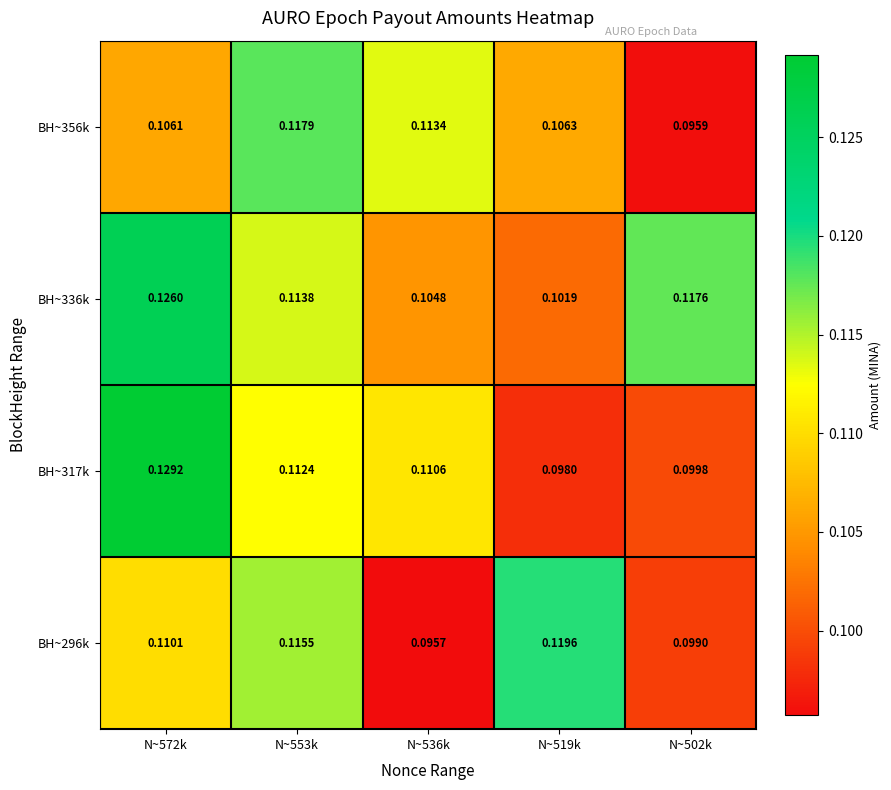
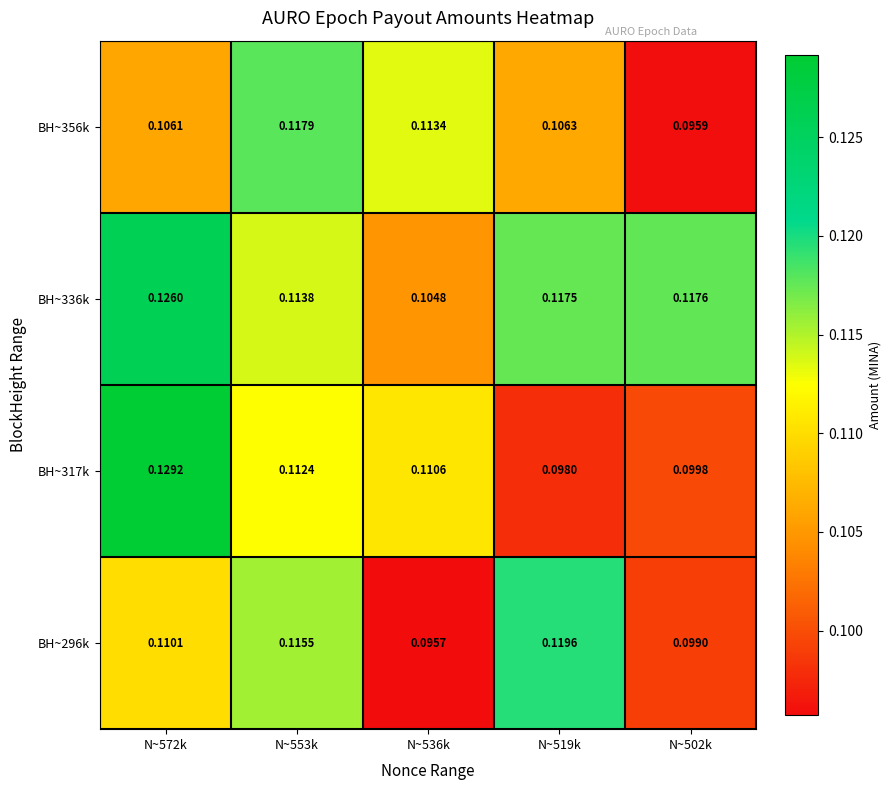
  {
    "BH~356k": {
      "N~572k": 0.1061,
      "N~553k": 0.1179,
      "N~536k": 0.1134,
      "N~519k": 0.1063,
      "N~502k": 0.0959
    },
    "BH~336k": {
      "N~572k": 0.1260,
      "N~553k": 0.1138,
      "N~536k": 0.1048,
-     "N~519k": 0.1019,
+     "N~519k": 0.1175,
      "N~502k": 0.1176
    },
    "BH~317k": {
      "N~572k": 0.1292,
      "N~553k": 0.1124,
      "N~536k": 0.1106,
      "N~519k": 0.0980,
      "N~502k": 0.0998
    },
    "BH~296k": {
      "N~572k": 0.1101,
      "N~553k": 0.1155,
      "N~536k": 0.0957,
      "N~519k": 0.1196,
      "N~502k": 0.0990
    }
  }
